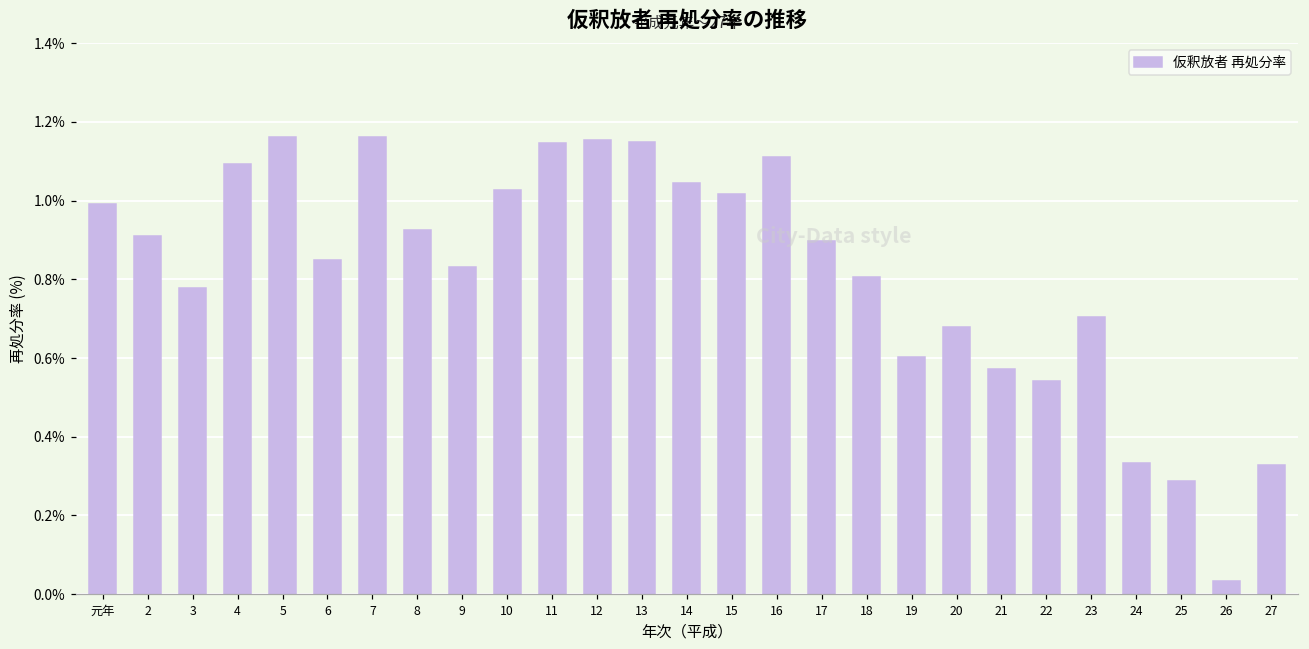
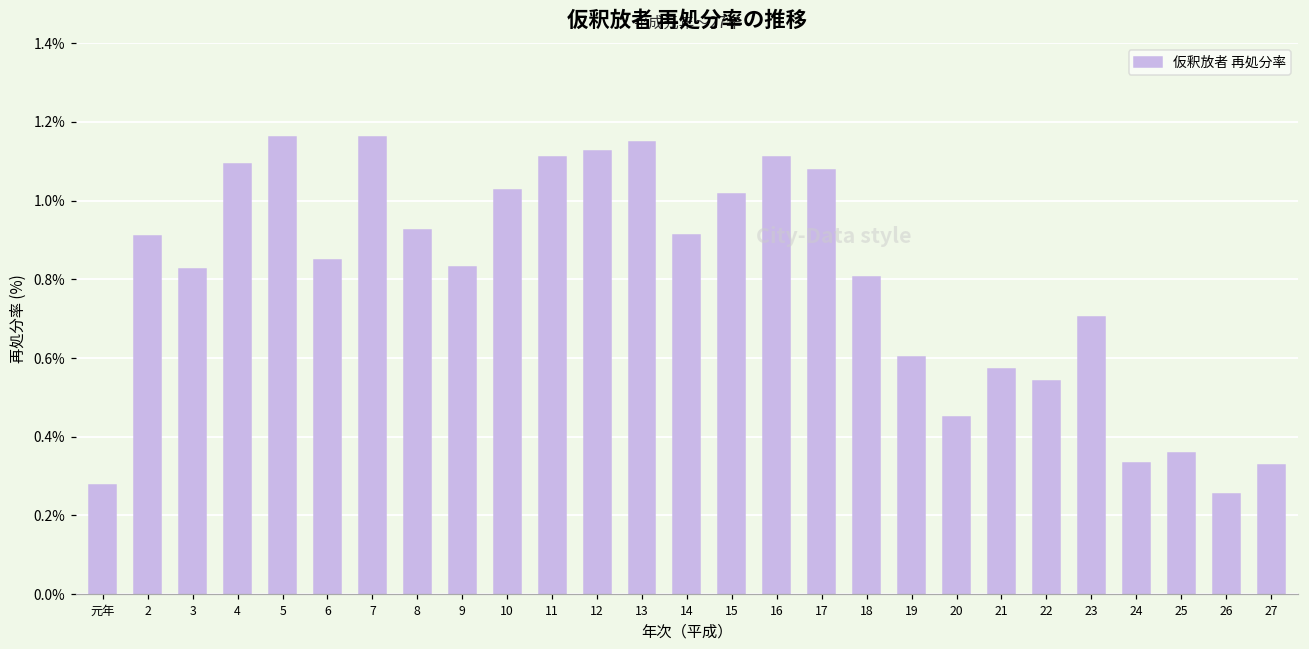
  {
-   "元年": "0.99%",
+   "元年": "0.28%",
    "2": "0.91%",
-   "3": "0.78%",
+   "3": "0.83%",
    "4": "1.09%",
    "5": "1.16%",
    "6": "0.85%",
    "7": "1.16%",
    "8": "0.93%",
    "9": "0.83%",
    "10": "1.03%",
-   "11": "1.15%",
-   "12": "1.15%",
+   "11": "1.11%",
+   "12": "1.13%",
    "13": "1.15%",
-   "14": "1.05%",
+   "14": "0.91%",
    "15": "1.02%",
    "16": "1.11%",
-   "17": "0.90%",
+   "17": "1.08%",
    "18": "0.81%",
    "19": "0.60%",
-   "20": "0.68%",
+   "20": "0.45%",
    "21": "0.57%",
    "22": "0.54%",
    "23": "0.70%",
    "24": "0.33%",
-   "25": "0.29%",
-   "26": "0.03%",
+   "25": "0.36%",
+   "26": "0.25%",
    "27": "0.33%"
  }
